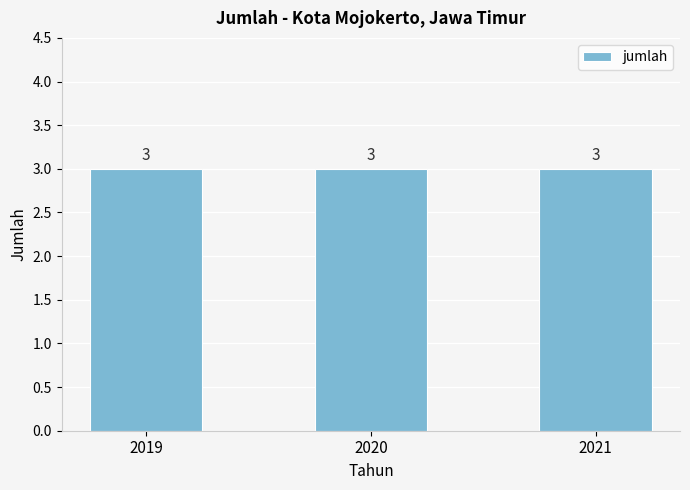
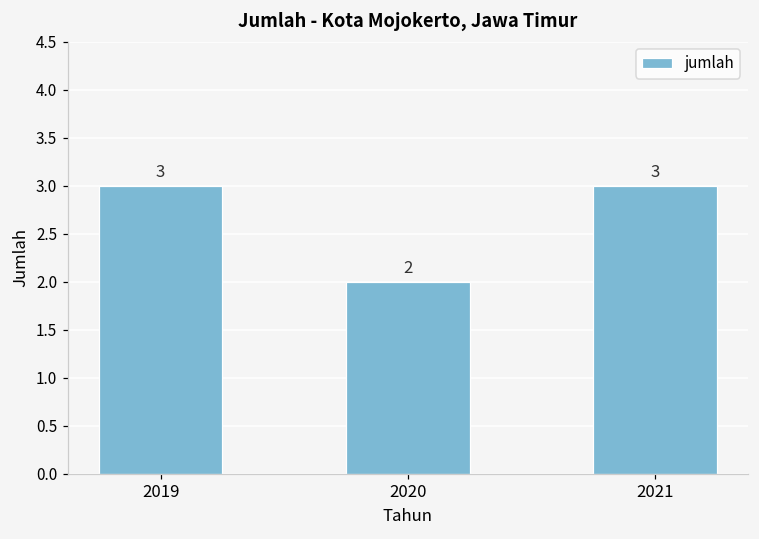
  {
    "2019": 3,
-   "2020": 3,
+   "2020": 2,
    "2021": 3
  }
